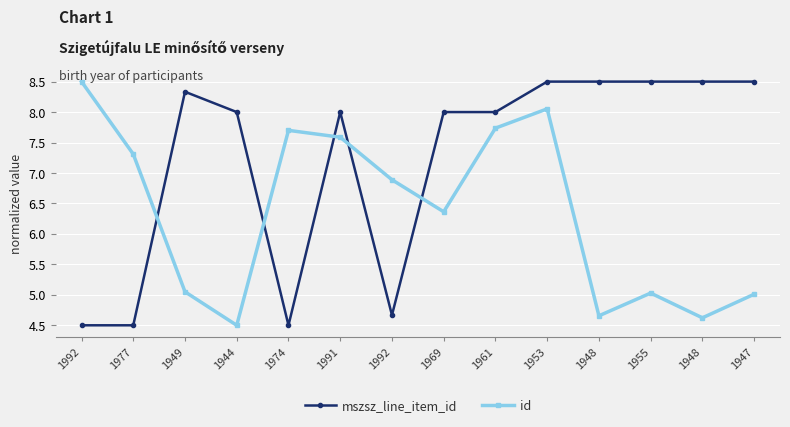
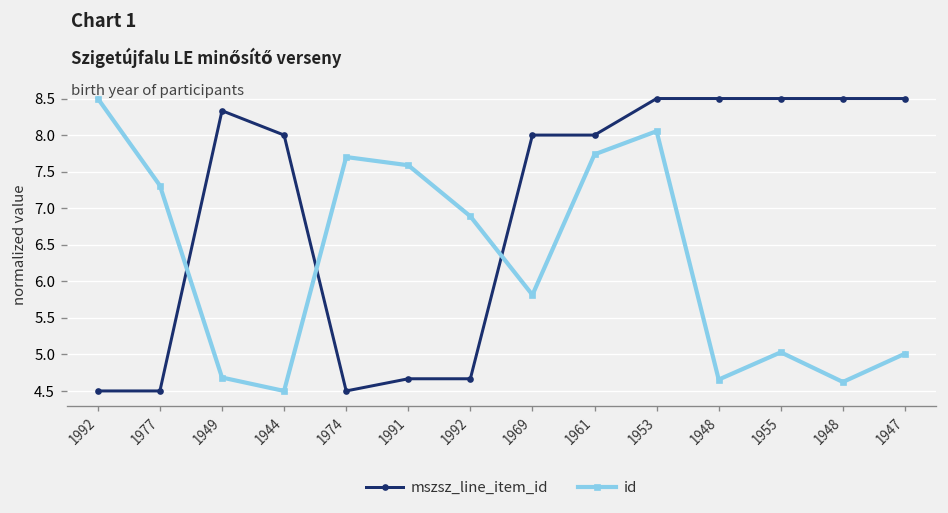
  {
    "mszsz_line_item_id": {
      "1977": 4.5,
      "1949": 8.3,
      "1944": 8.0,
      "1974": 4.5,
-     "1991": 8.0,
+     "1991": 4.7,
      "1969": 8.0,
      "1961": 8.0,
      "1953": 8.5,
      "1955": 8.5,
      "1947": 8.5
    },
    "id": {
      "1977": 7.3,
-     "1949": 5.0,
+     "1949": 4.7,
      "1944": 4.5,
      "1974": 7.7,
      "1991": 7.6,
-     "1969": 6.4,
+     "1969": 5.8,
      "1961": 7.7,
      "1953": 8.1,
      "1955": 5.0,
      "1947": 5.0
    }
  }
